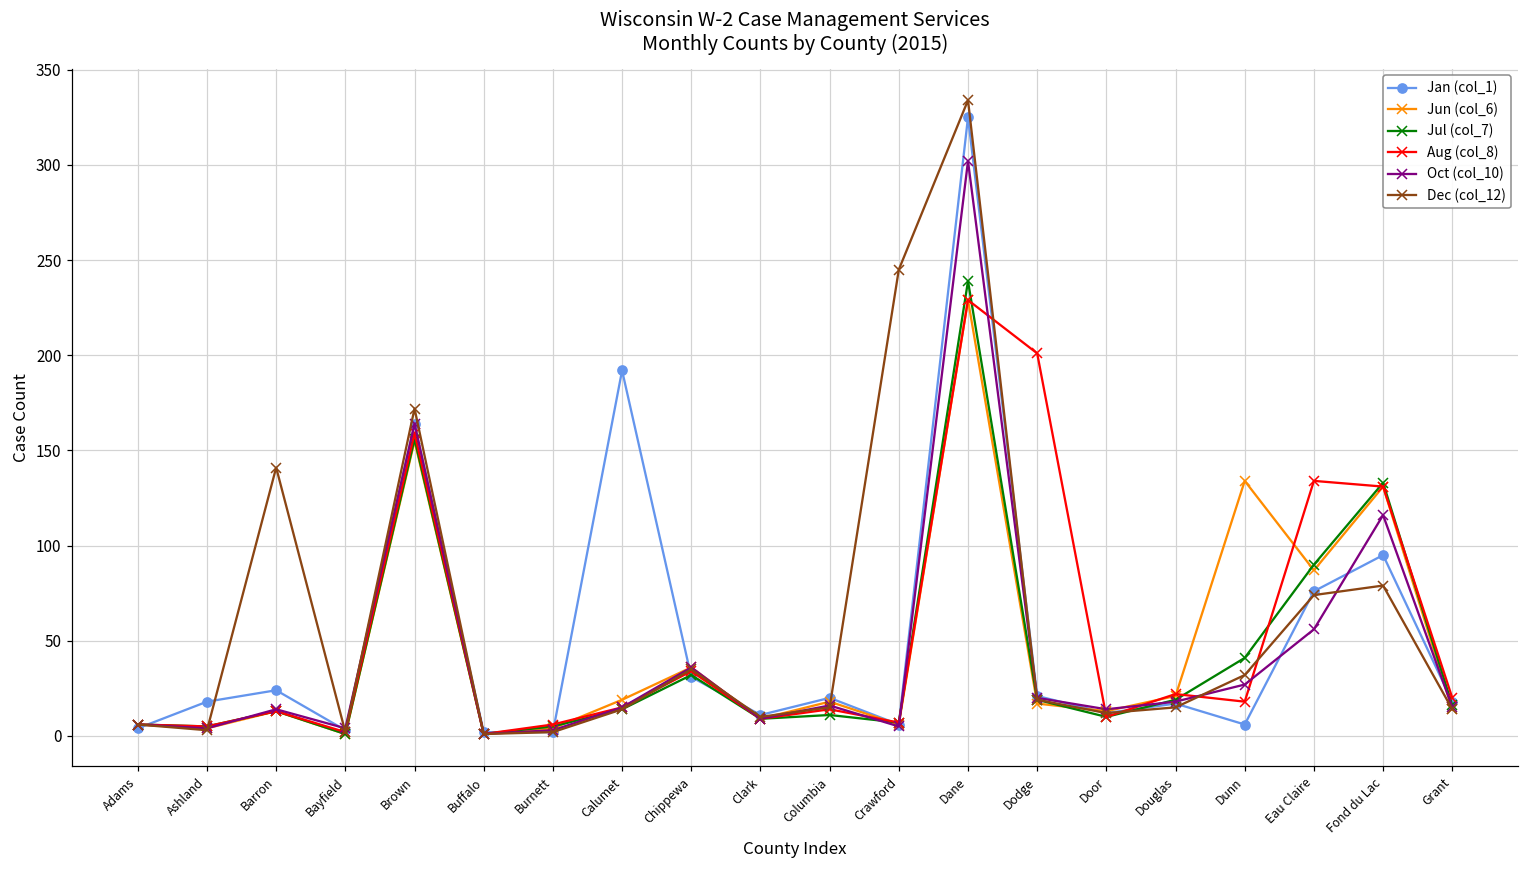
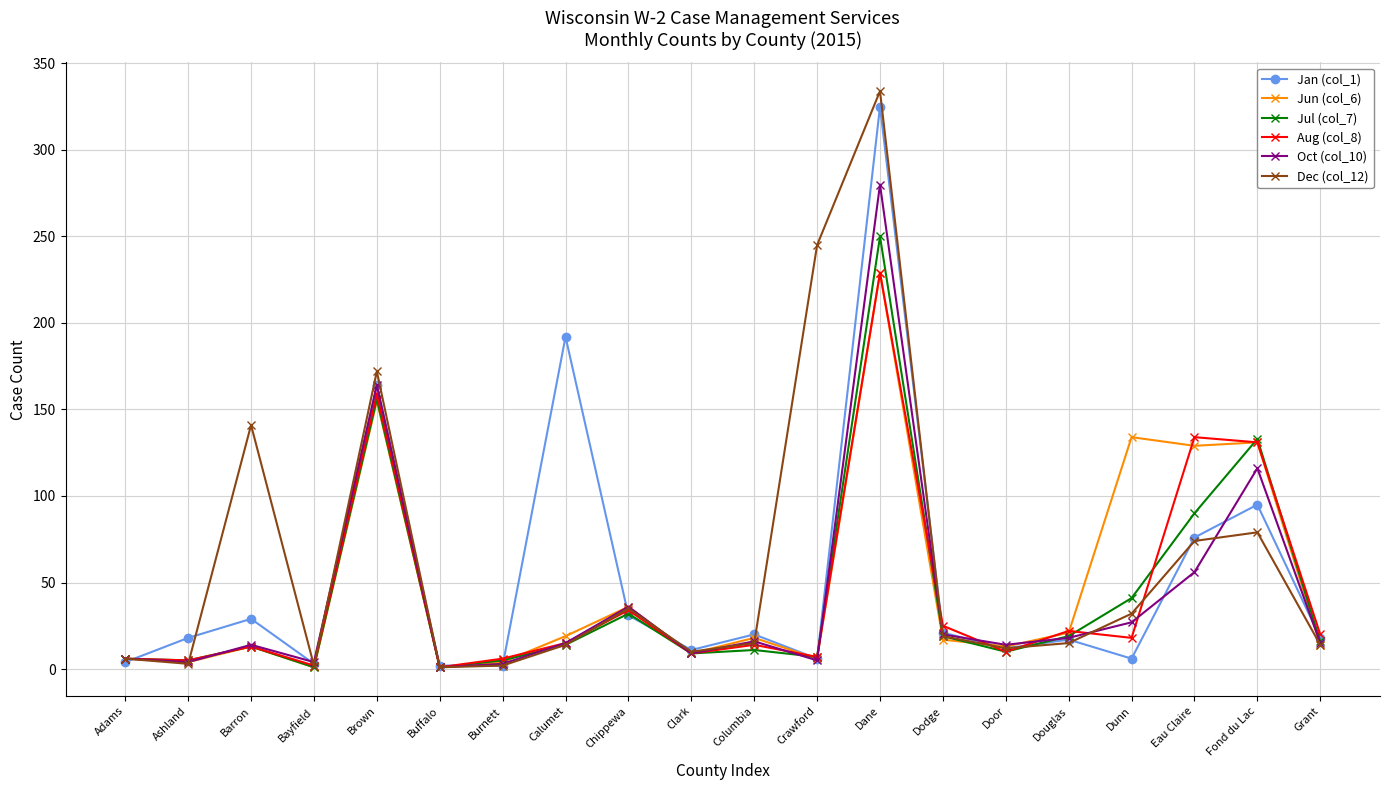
  {
    "Jan (col_1)": {
      "Adams": 4,
      "Ashland": 18,
-     "Barron": 24,
+     "Barron": 29,
      "Calumet": 192,
      "Columbia": 20,
      "Dane": 325,
      "Dunn": 6,
      "Eau Claire": 76,
      "Fond du Lac": 95,
      "Grant": 18
    },
    "Jun (col_6)": {
      "Calumet": 19,
      "Columbia": 18,
      "Dodge": 17,
      "Dunn": 134,
-     "Eau Claire": 87
+     "Eau Claire": 129
    },
    "Jul (col_7)": {
      "Columbia": 11,
-     "Dane": 239,
+     "Dane": 250,
      "Dunn": 41,
      "Eau Claire": 90,
      "Fond du Lac": 133
    },
    "Aug (col_8)": {
      "Brown": 159,
-     "Dodge": 201,
+     "Dodge": 25,
      "Dunn": 18,
      "Eau Claire": 134,
      "Grant": 20
    },
    "Oct (col_10)": {
-     "Dane": 302,
+     "Dane": 280,
      "Dunn": 27,
      "Eau Claire": 56,
      "Fond du Lac": 116
    },
    "Dec (col_12)": {
      "Barron": 141,
      "Brown": 172,
      "Crawford": 245,
      "Dane": 334,
      "Douglas": 15,
      "Dunn": 32,
      "Eau Claire": 74,
      "Fond du Lac": 79
    }
  }
